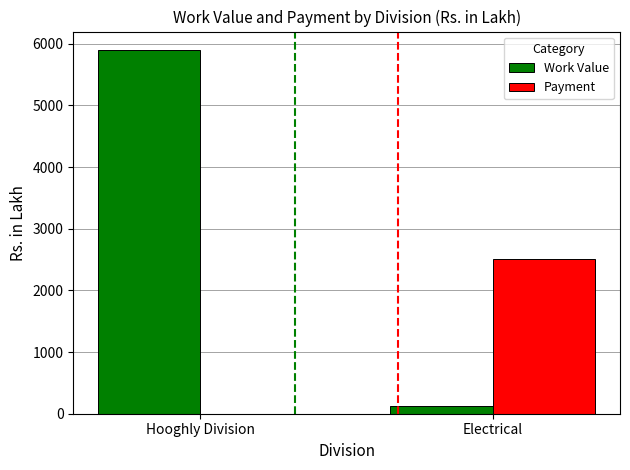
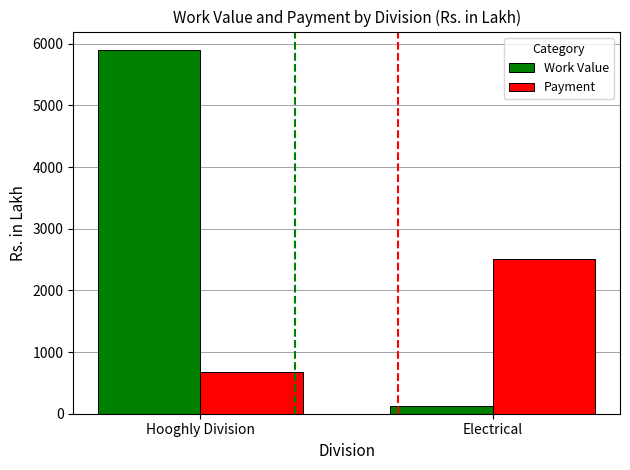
  {
    "Work Value": {
      "Hooghly Division": 5900,
      "Electrical": 100
    },
    "Payment": {
-     "Hooghly Division": 0,
+     "Hooghly Division": 700,
      "Electrical": 2500
    }
  }
